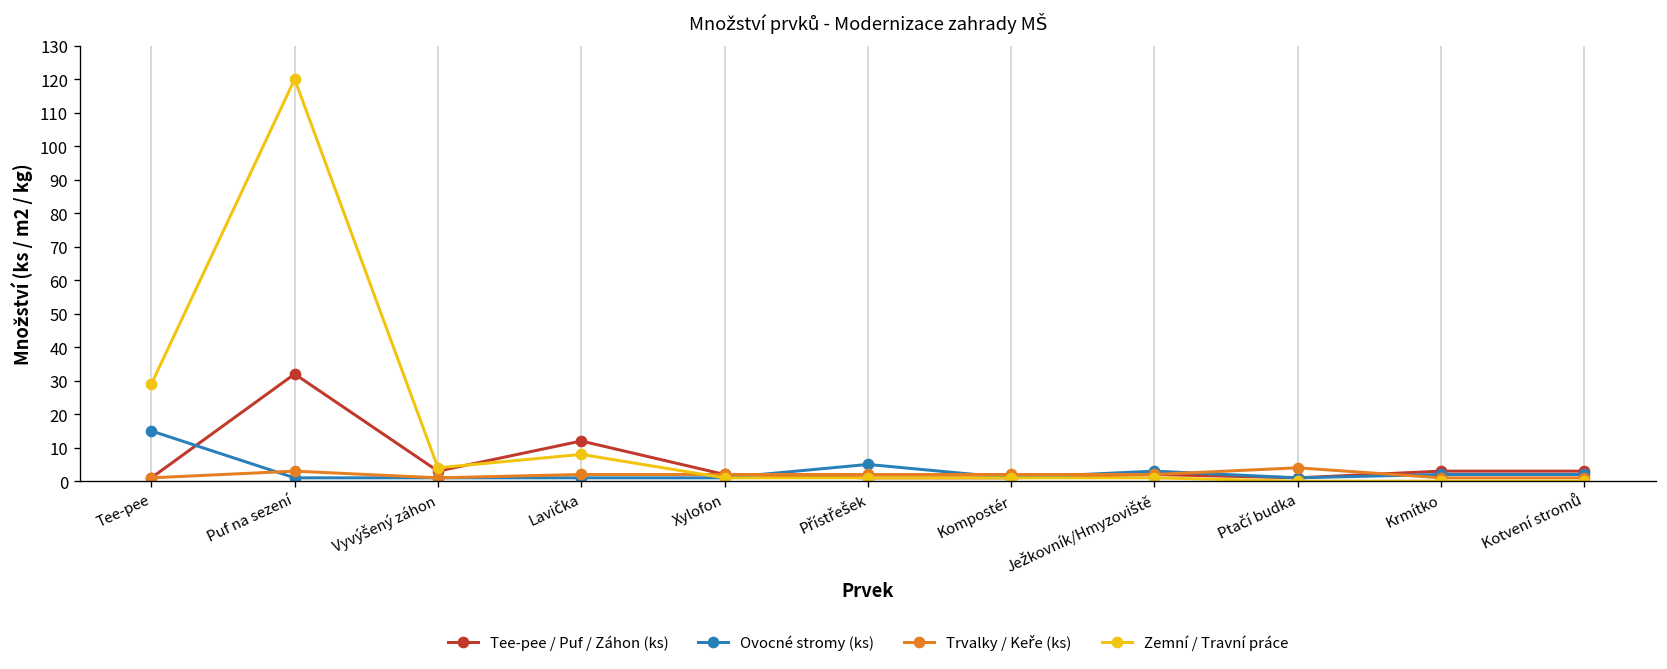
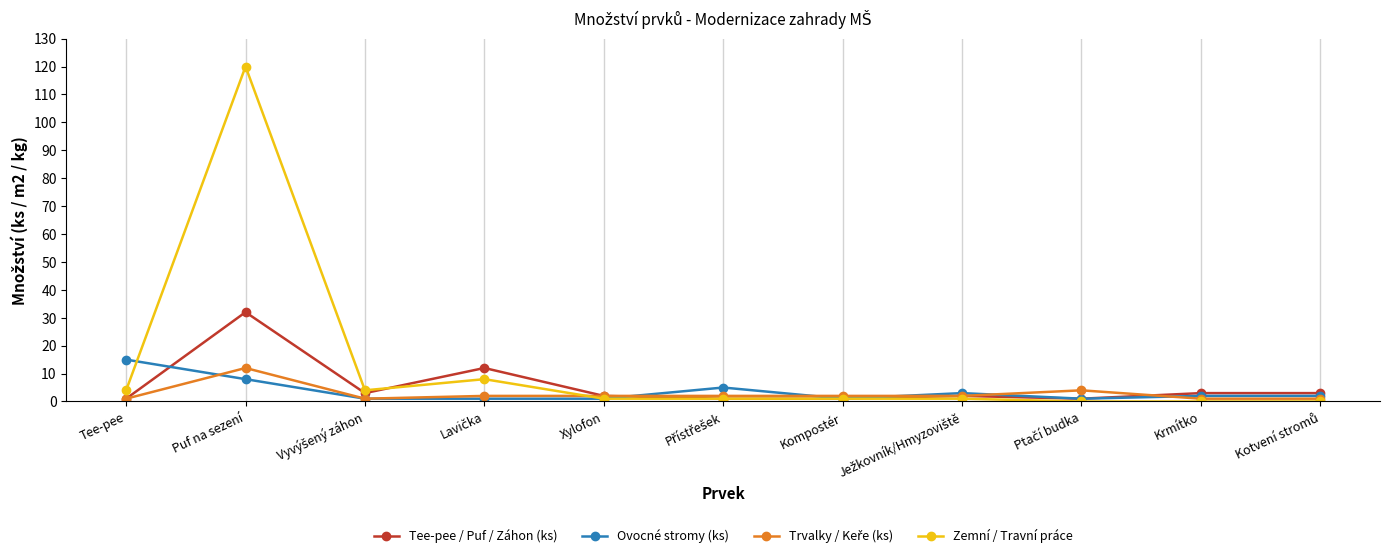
  {
    "Tee-pee / Puf / Záhon (ks)": {
      "Puf na sezení": 32,
      "Vyvýšený záhon": 3,
      "Lavička": 12,
      "Krmítko": 3,
      "Kotvení stromů": 3
    },
    "Ovocné stromy (ks)": {
      "Tee-pee": 15,
-     "Puf na sezení": 1,
+     "Puf na sezení": 8,
      "Lavička": 1,
      "Přístřešek": 5,
      "Ježkovník/Hmyzoviště": 3,
      "Krmítko": 2,
      "Kotvení stromů": 2
    },
    "Trvalky / Keře (ks)": {
-     "Puf na sezení": 3,
+     "Puf na sezení": 12,
      "Lavička": 2,
      "Přístřešek": 2,
      "Kompostér": 2,
      "Ptačí budka": 4,
      "Krmítko": 1,
      "Kotvení stromů": 1
    },
    "Zemní / Travní práce": {
-     "Tee-pee": 29,
+     "Tee-pee": 4,
      "Puf na sezení": 120,
      "Vyvýšený záhon": 4,
      "Lavička": 8,
      "Ježkovník/Hmyzoviště": 1,
      "Ptačí budka": 0,
      "Krmítko": 0,
      "Kotvení stromů": 0
    }
  }
